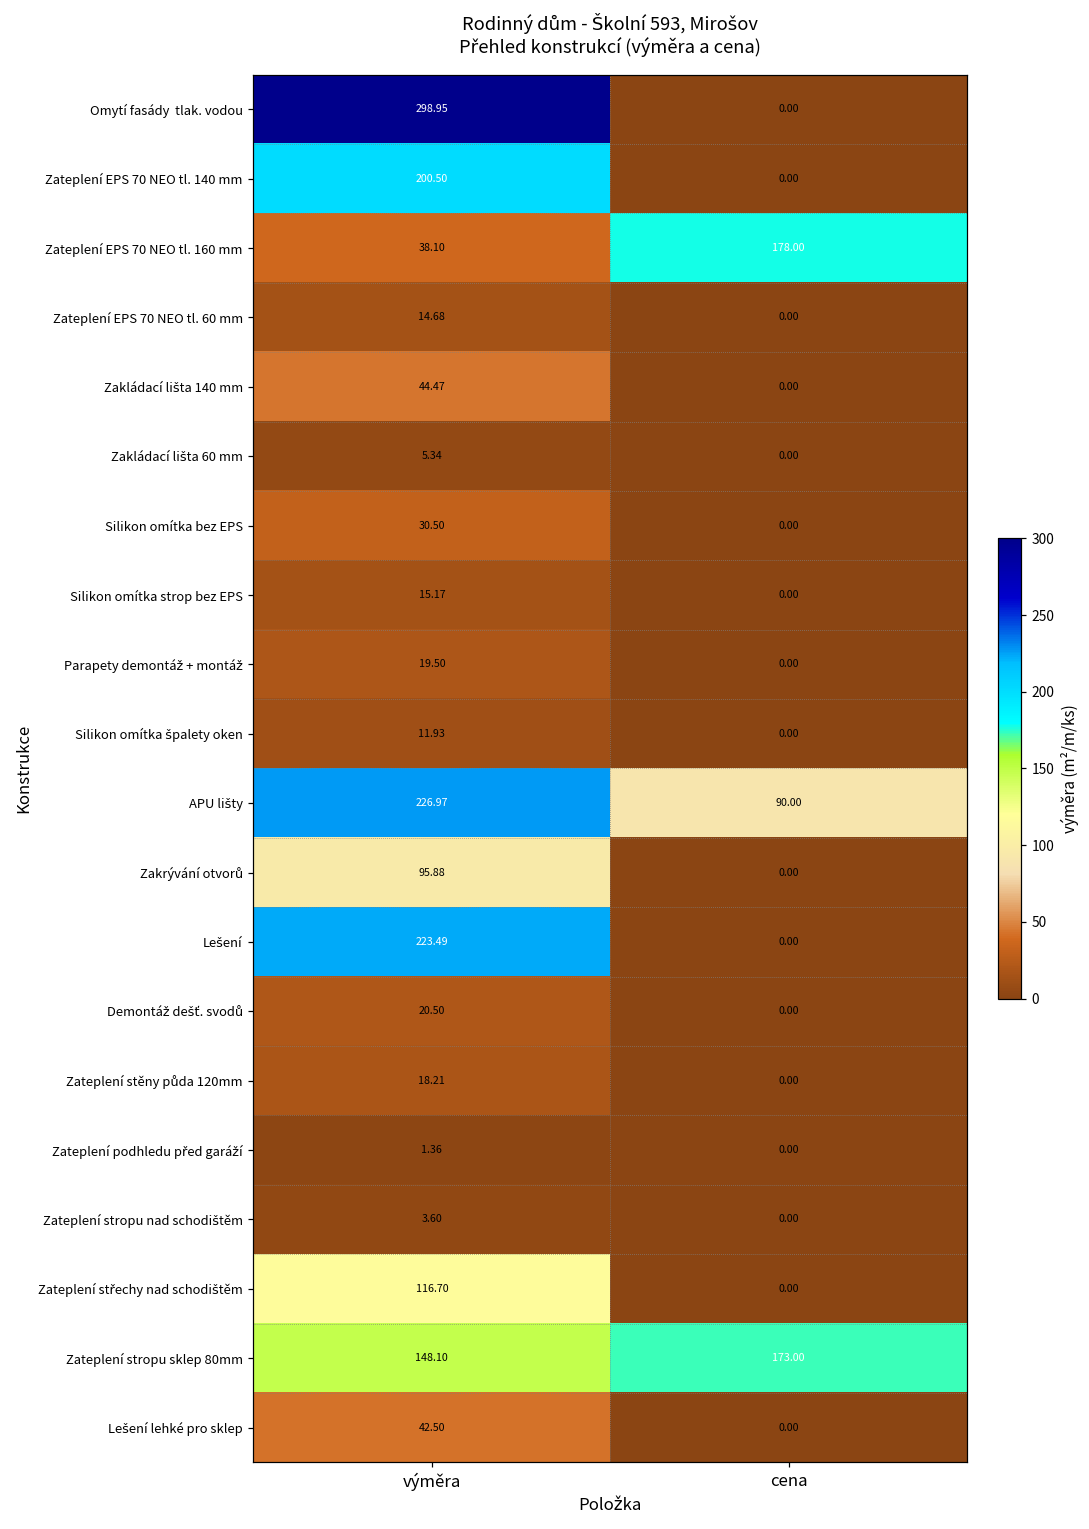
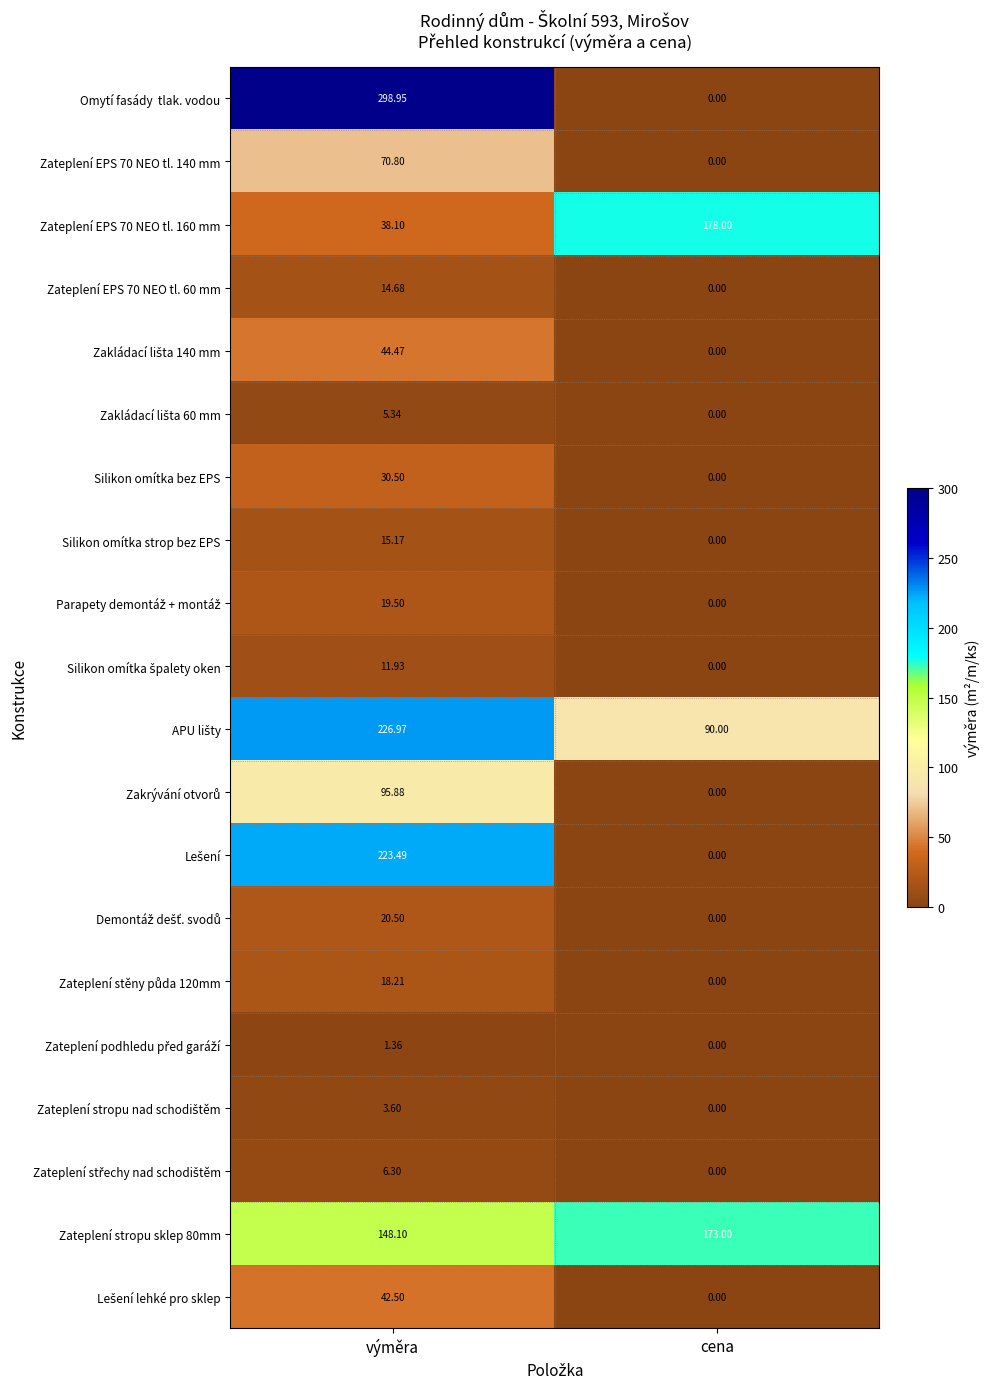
  {
    "Omytí fasády tlak. vodou": {
      "výměra": 298.95,
      "cena": 0.00
    },
    "Zateplení EPS 70 NEO tl. 140 mm": {
-     "výměra": 200.50,
+     "výměra": 70.80,
      "cena": 0.00
    },
    "Zateplení EPS 70 NEO tl. 160 mm": {
      "výměra": 38.10,
      "cena": 178.00
    },
    "Zateplení EPS 70 NEO tl. 60 mm": {
      "výměra": 14.68,
      "cena": 0.00
    },
    "Zakládací lišta 140 mm": {
      "výměra": 44.47,
      "cena": 0.00
    },
    "Zakládací lišta 60 mm": {
      "výměra": 5.34,
      "cena": 0.00
    },
    "Silikon omítka bez EPS": {
      "výměra": 30.50,
      "cena": 0.00
    },
    "Silikon omítka strop bez EPS": {
      "výměra": 15.17,
      "cena": 0.00
    },
    "Parapety demontáž + montáž": {
      "výměra": 19.50,
      "cena": 0.00
    },
    "Silikon omítka špalety oken": {
      "výměra": 11.93,
      "cena": 0.00
    },
    "APU lišty": {
      "výměra": 226.97,
      "cena": 90.00
    },
    "Zakrývání otvorů": {
      "výměra": 95.88,
      "cena": 0.00
    },
    "Lešení": {
      "výměra": 223.49,
      "cena": 0.00
    },
    "Demontáž dešť. svodů": {
      "výměra": 20.50,
      "cena": 0.00
    },
    "Zateplení stěny půda 120mm": {
      "výměra": 18.21,
      "cena": 0.00
    },
    "Zateplení podhledu před garáží": {
      "výměra": 1.36,
      "cena": 0.00
    },
    "Zateplení stropu nad schodištěm": {
      "výměra": 3.60,
      "cena": 0.00
    },
    "Zateplení střechy nad schodištěm": {
-     "výměra": 116.70,
+     "výměra": 6.30,
      "cena": 0.00
    },
    "Zateplení stropu sklep 80mm": {
      "výměra": 148.10,
      "cena": 173.00
    },
    "Lešení lehké pro sklep": {
      "výměra": 42.50,
      "cena": 0.00
    }
  }
